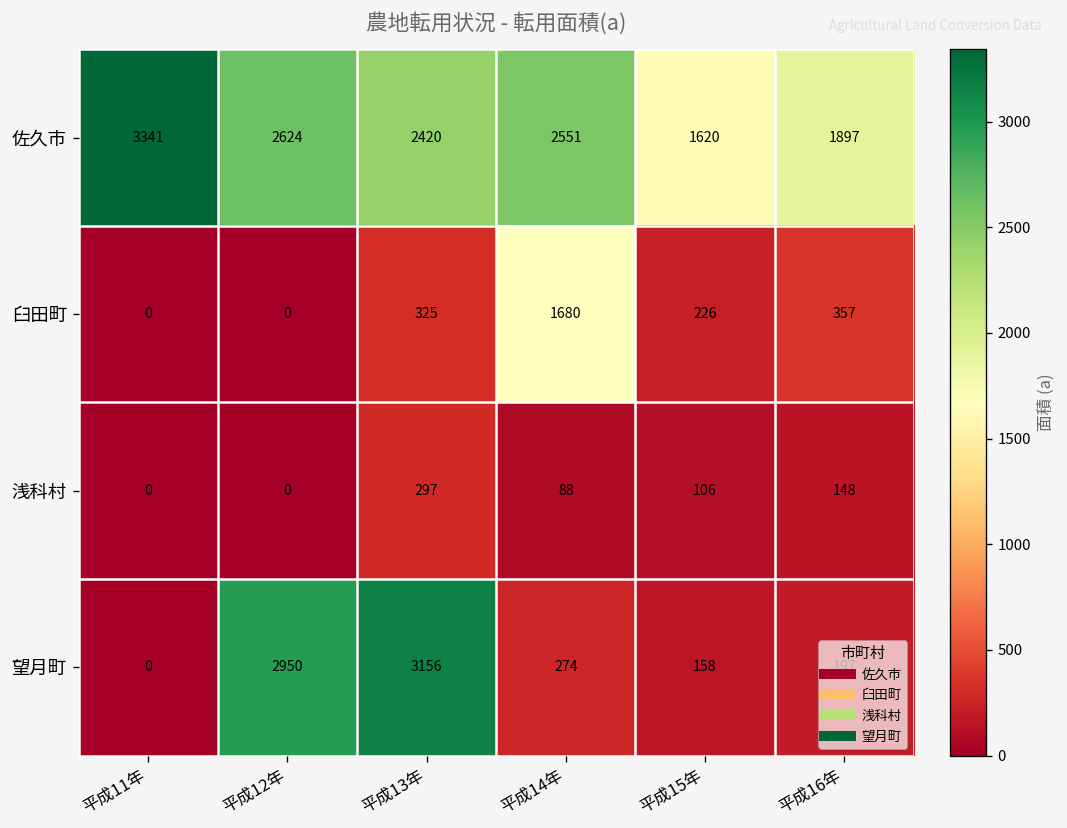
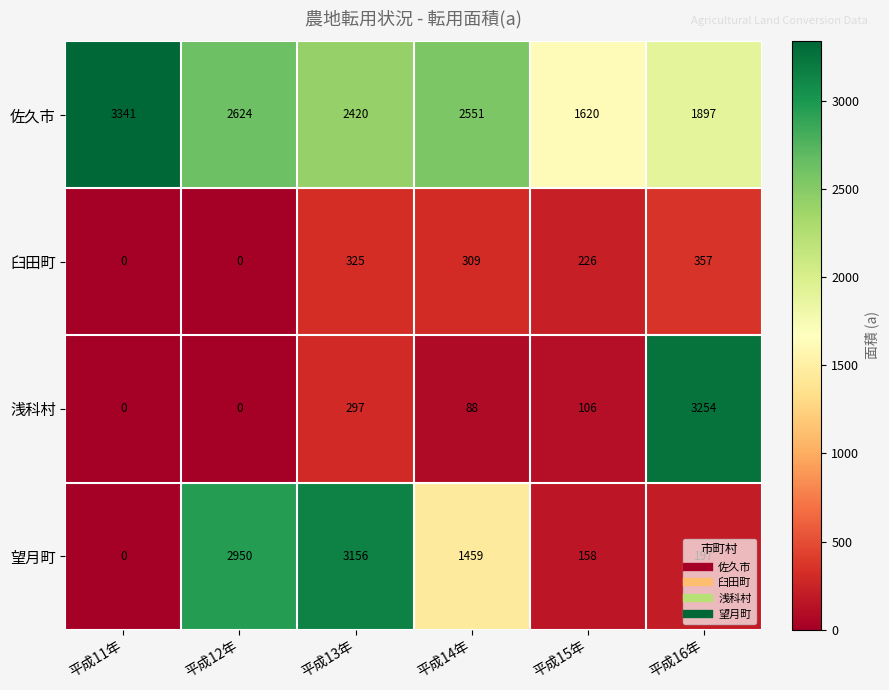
  {
    "佐久市": {
      "平成11年": 3341,
      "平成12年": 2624,
      "平成13年": 2420,
      "平成14年": 2551,
      "平成15年": 1620,
      "平成16年": 1897
    },
    "臼田町": {
      "平成11年": 0,
      "平成12年": 0,
      "平成13年": 325,
-     "平成14年": 1680,
+     "平成14年": 309,
      "平成15年": 226,
      "平成16年": 357
    },
    "浅科村": {
      "平成11年": 0,
      "平成12年": 0,
      "平成13年": 297,
      "平成14年": 88,
      "平成15年": 106,
-     "平成16年": 148
+     "平成16年": 3254
    },
    "望月町": {
      "平成11年": 0,
      "平成12年": 2950,
      "平成13年": 3156,
-     "平成14年": 274,
+     "平成14年": 1459,
      "平成15年": 158
    }
  }
